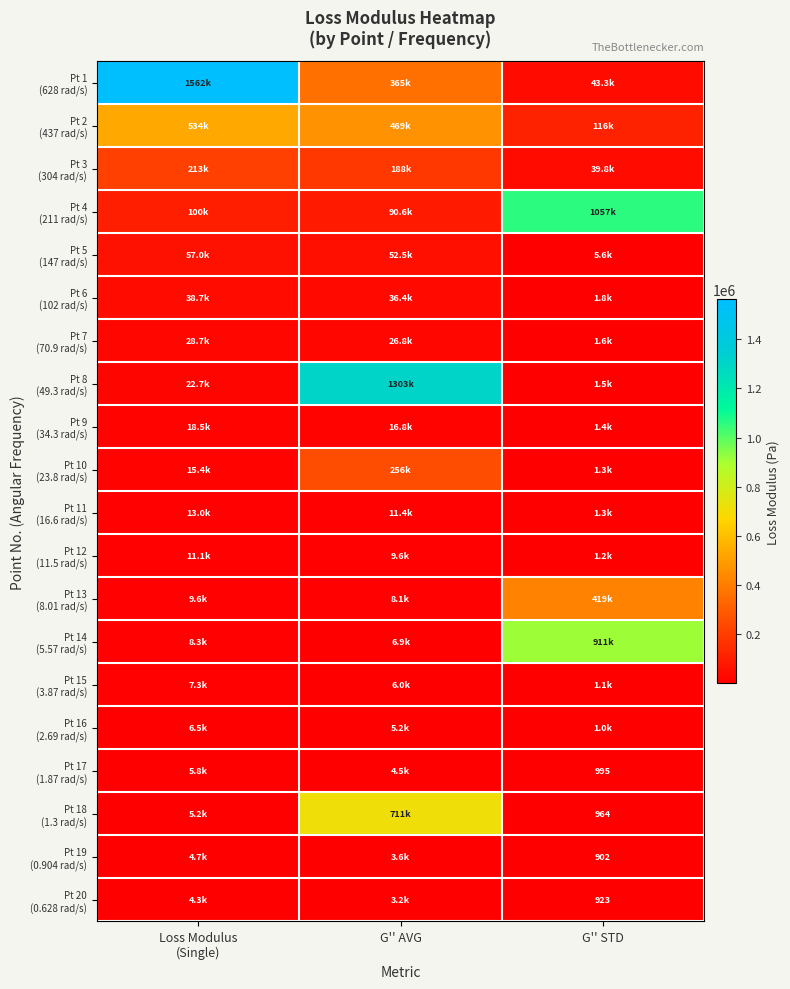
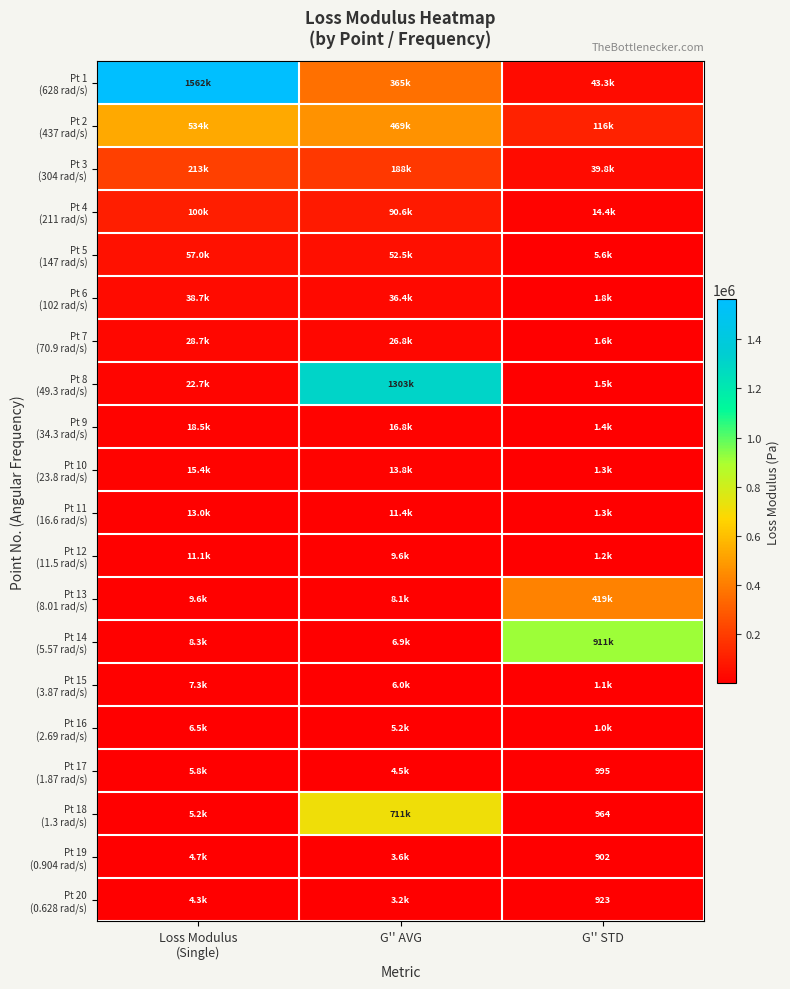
  {
    "Pt 1 (628 rad/s)": {
      "Loss Modulus (Single)": "1562k",
      "G'' AVG": "365k",
      "G'' STD": "43.3k"
    },
    "Pt 2 (437 rad/s)": {
      "Loss Modulus (Single)": "534k",
      "G'' AVG": "469k",
      "G'' STD": "116k"
    },
    "Pt 3 (304 rad/s)": {
      "Loss Modulus (Single)": "213k",
      "G'' AVG": "188k",
      "G'' STD": "39.8k"
    },
    "Pt 4 (211 rad/s)": {
      "Loss Modulus (Single)": "100k",
      "G'' AVG": "90.6k",
-     "G'' STD": "1057k"
+     "G'' STD": "14.4k"
    },
    "Pt 5 (147 rad/s)": {
      "Loss Modulus (Single)": "57.0k",
      "G'' AVG": "52.5k",
      "G'' STD": "5.6k"
    },
    "Pt 6 (102 rad/s)": {
      "Loss Modulus (Single)": "38.7k",
      "G'' AVG": "36.4k",
      "G'' STD": "1.8k"
    },
    "Pt 7 (70.9 rad/s)": {
      "Loss Modulus (Single)": "28.7k",
      "G'' AVG": "26.8k",
      "G'' STD": "1.6k"
    },
    "Pt 8 (49.3 rad/s)": {
      "Loss Modulus (Single)": "22.7k",
      "G'' AVG": "1303k",
      "G'' STD": "1.5k"
    },
    "Pt 9 (34.3 rad/s)": {
      "Loss Modulus (Single)": "18.5k",
      "G'' AVG": "16.8k",
      "G'' STD": "1.4k"
    },
    "Pt 10 (23.8 rad/s)": {
      "Loss Modulus (Single)": "15.4k",
-     "G'' AVG": "256k",
+     "G'' AVG": "13.8k",
      "G'' STD": "1.3k"
    },
    "Pt 11 (16.6 rad/s)": {
      "Loss Modulus (Single)": "13.0k",
      "G'' AVG": "11.4k",
      "G'' STD": "1.3k"
    },
    "Pt 12 (11.5 rad/s)": {
      "Loss Modulus (Single)": "11.1k",
      "G'' AVG": "9.6k",
      "G'' STD": "1.2k"
    },
    "Pt 13 (8.01 rad/s)": {
      "Loss Modulus (Single)": "9.6k",
      "G'' AVG": "8.1k",
      "G'' STD": "419k"
    },
    "Pt 14 (5.57 rad/s)": {
      "Loss Modulus (Single)": "8.3k",
      "G'' AVG": "6.9k",
      "G'' STD": "911k"
    },
    "Pt 15 (3.87 rad/s)": {
      "Loss Modulus (Single)": "7.3k",
      "G'' AVG": "6.0k",
      "G'' STD": "1.1k"
    },
    "Pt 16 (2.69 rad/s)": {
      "Loss Modulus (Single)": "6.5k",
      "G'' AVG": "5.2k",
      "G'' STD": "1.0k"
    },
    "Pt 17 (1.87 rad/s)": {
      "Loss Modulus (Single)": "5.8k",
      "G'' AVG": "4.5k",
      "G'' STD": "995"
    },
    "Pt 18 (1.3 rad/s)": {
      "Loss Modulus (Single)": "5.2k",
      "G'' AVG": "711k",
      "G'' STD": "964"
    },
    "Pt 19 (0.904 rad/s)": {
      "Loss Modulus (Single)": "4.7k",
      "G'' AVG": "3.6k",
      "G'' STD": "902"
    },
    "Pt 20 (0.628 rad/s)": {
      "Loss Modulus (Single)": "4.3k",
      "G'' AVG": "3.2k",
      "G'' STD": "923"
    }
  }
